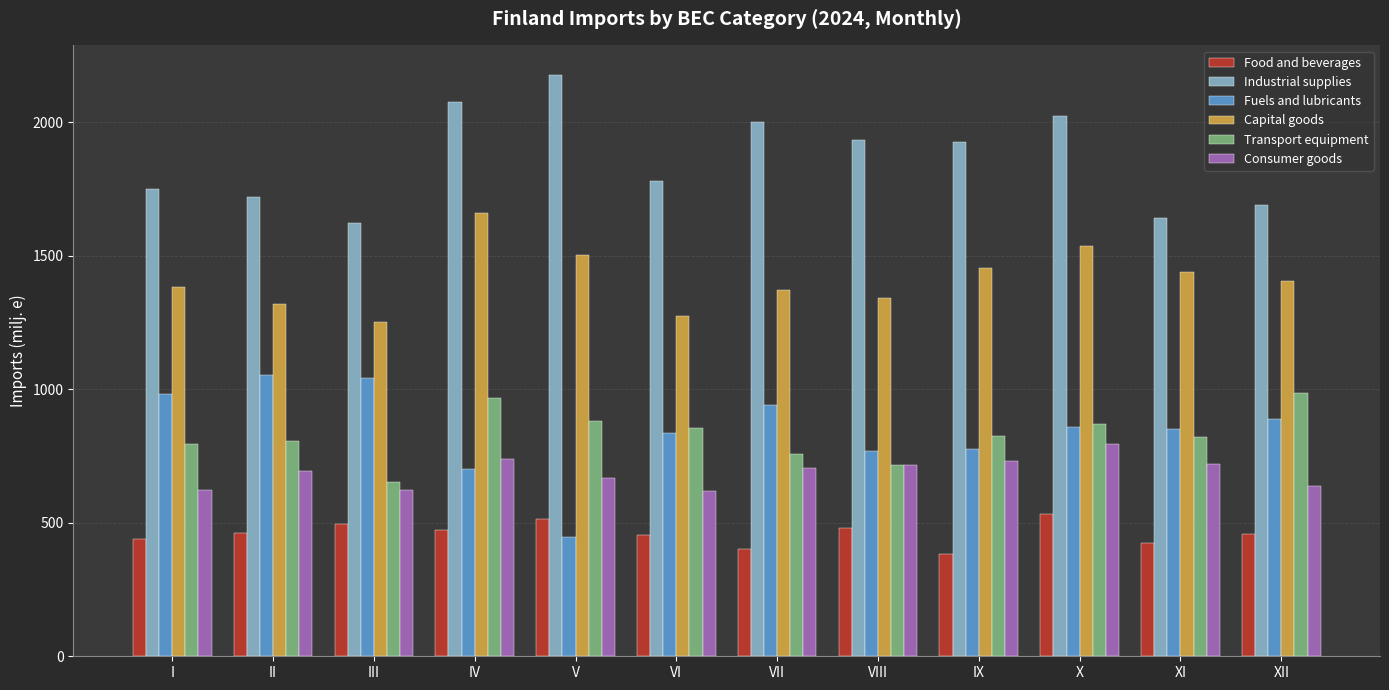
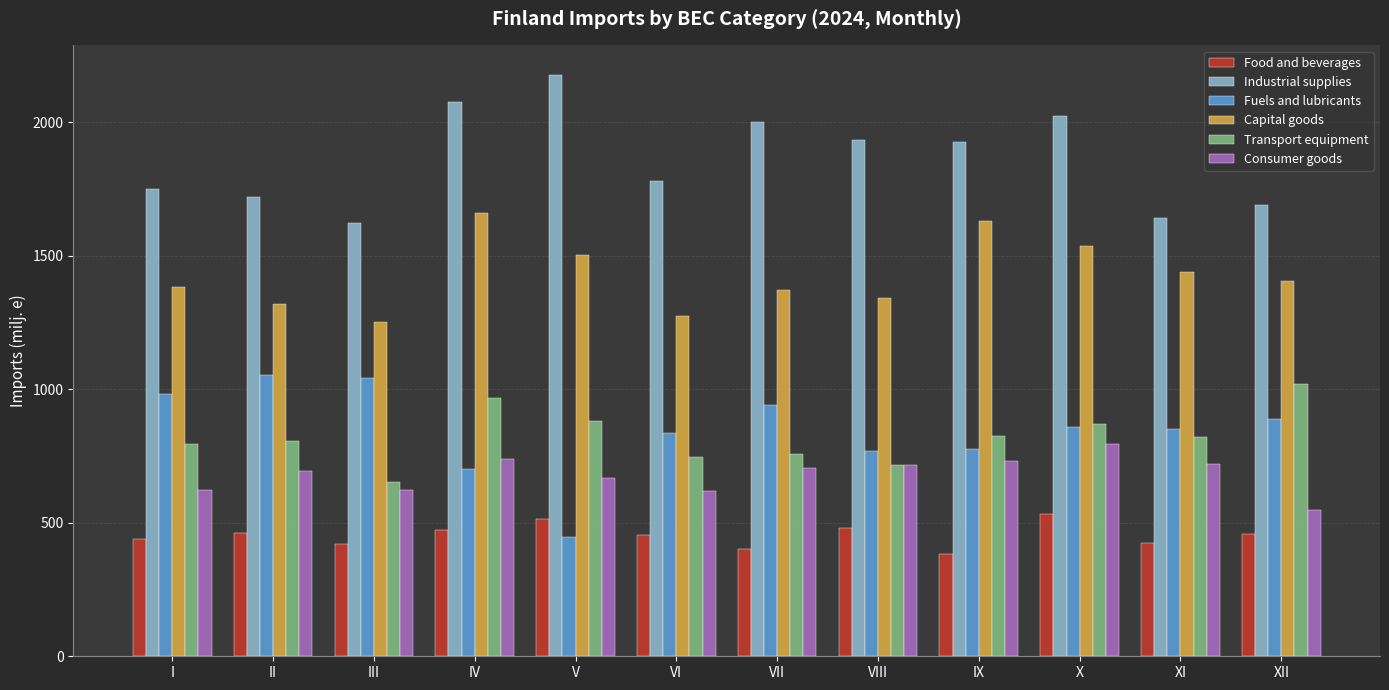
  {
    "Food and beverages": {
      "I": 440,
      "II": 460,
-     "III": 500,
+     "III": 420,
      "IV": 470,
      "V": 510,
      "VI": 450,
      "VII": 400,
      "VIII": 480,
      "IX": 380,
      "X": 530,
      "XI": 420,
      "XII": 460
    },
    "Capital goods": {
      "I": 1380,
      "II": 1320,
      "III": 1250,
      "IV": 1660,
      "V": 1500,
      "VI": 1270,
      "VII": 1370,
      "VIII": 1340,
-     "IX": 1450,
+     "IX": 1630,
      "X": 1540,
      "XI": 1440,
      "XII": 1410
    },
    "Transport equipment": {
      "I": 800,
      "II": 810,
      "III": 650,
      "IV": 970,
      "V": 880,
-     "VI": 850,
+     "VI": 750,
      "VII": 760,
      "VIII": 720,
      "IX": 830,
      "X": 870,
      "XI": 820,
-     "XII": 990
+     "XII": 1020
    },
    "Consumer goods": {
      "I": 620,
      "II": 690,
      "III": 620,
      "IV": 740,
      "V": 670,
      "VI": 620,
      "VII": 700,
      "VIII": 720,
      "IX": 730,
      "X": 790,
      "XI": 720,
-     "XII": 640
+     "XII": 550
    }
  }
